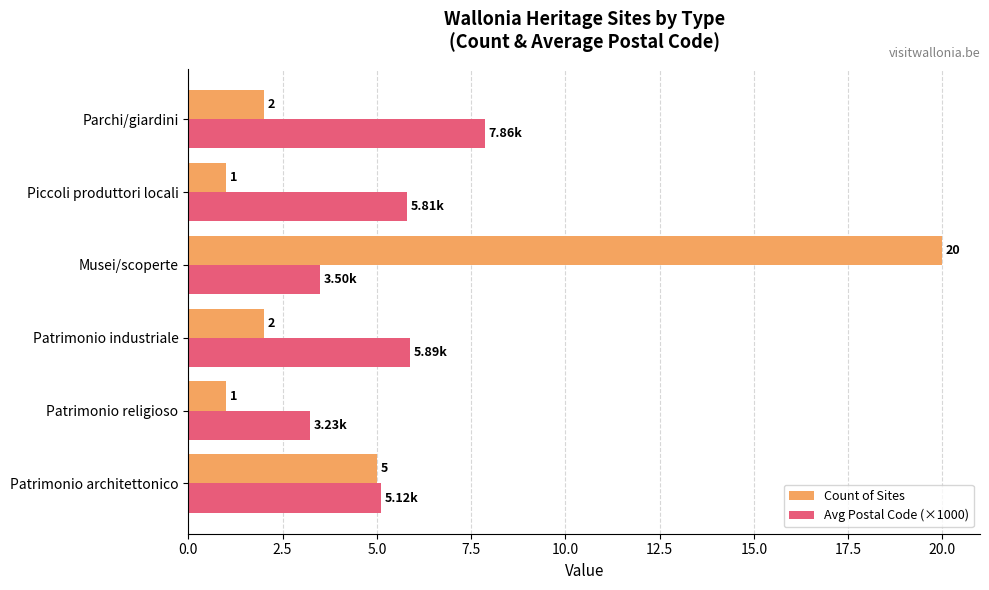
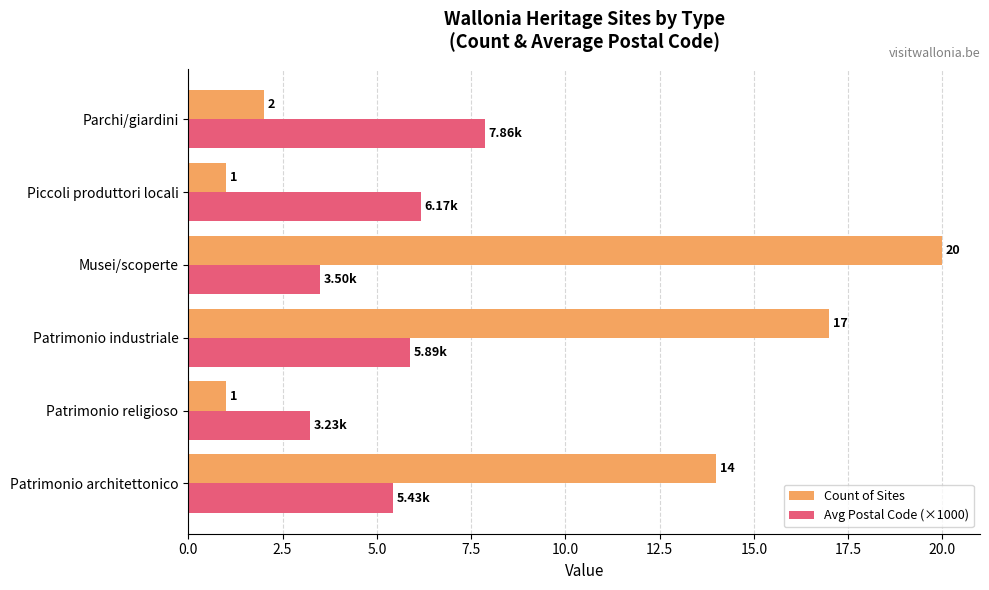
  {
    "Count of Sites": {
      "Parchi/giardini": "2",
      "Piccoli produttori locali": "1",
      "Musei/scoperte": "20",
-     "Patrimonio industriale": "2",
+     "Patrimonio industriale": "17",
      "Patrimonio religioso": "1",
-     "Patrimonio architettonico": "5"
+     "Patrimonio architettonico": "14"
    },
    "Avg Postal Code (×1000)": {
      "Parchi/giardini": "7.86k",
-     "Piccoli produttori locali": "5.81k",
+     "Piccoli produttori locali": "6.17k",
      "Musei/scoperte": "3.50k",
      "Patrimonio industriale": "5.89k",
      "Patrimonio religioso": "3.23k",
-     "Patrimonio architettonico": "5.12k"
+     "Patrimonio architettonico": "5.43k"
    }
  }
